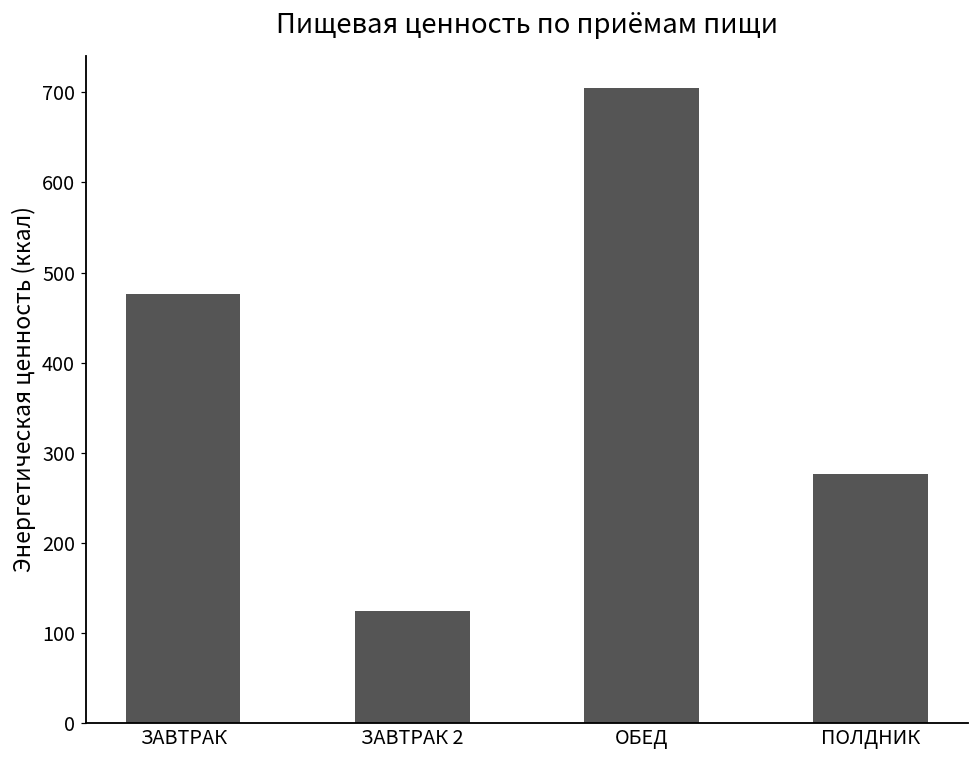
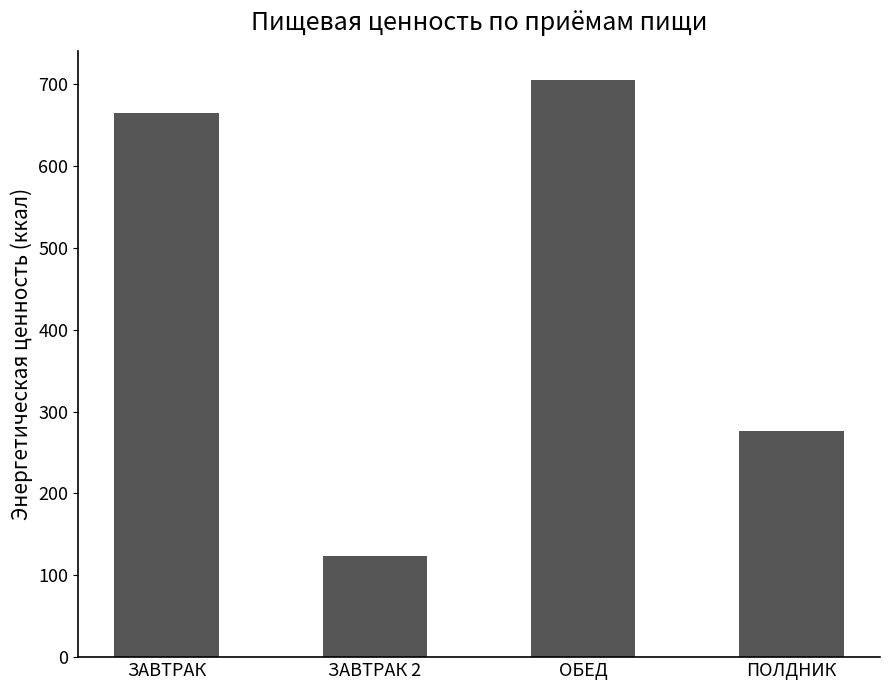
  {
-   "ЗАВТРАК": 480,
+   "ЗАВТРАК": 660,
    "ЗАВТРАК 2": 120,
    "ОБЕД": 710,
    "ПОЛДНИК": 280
  }
